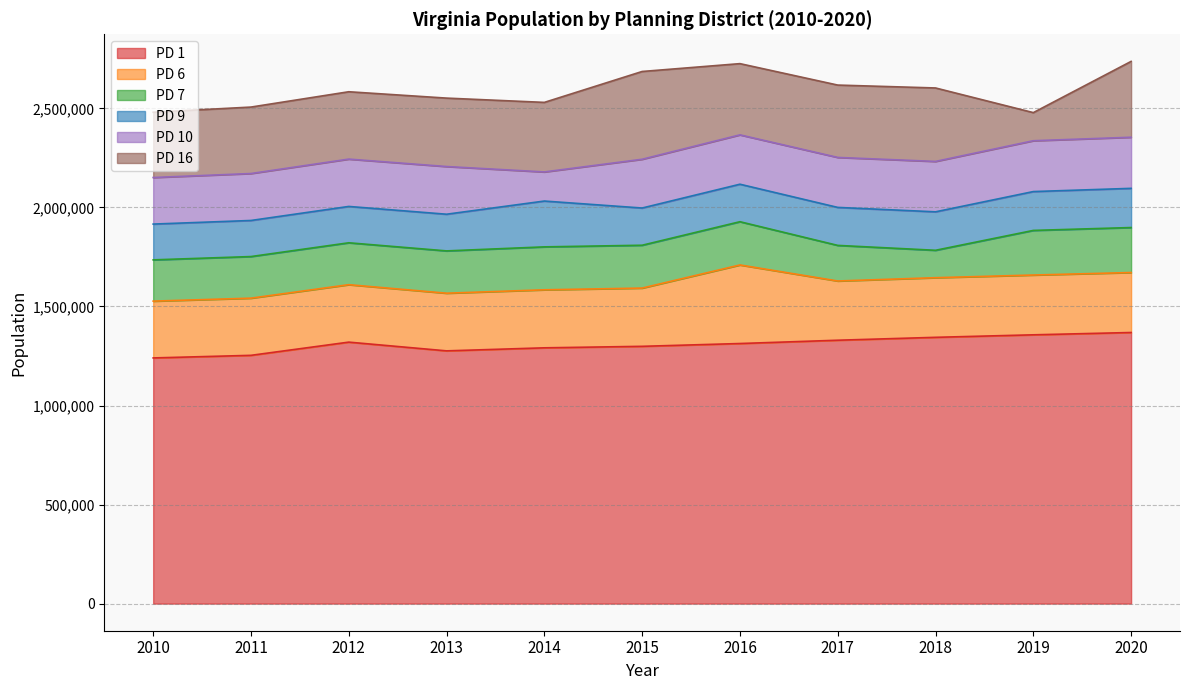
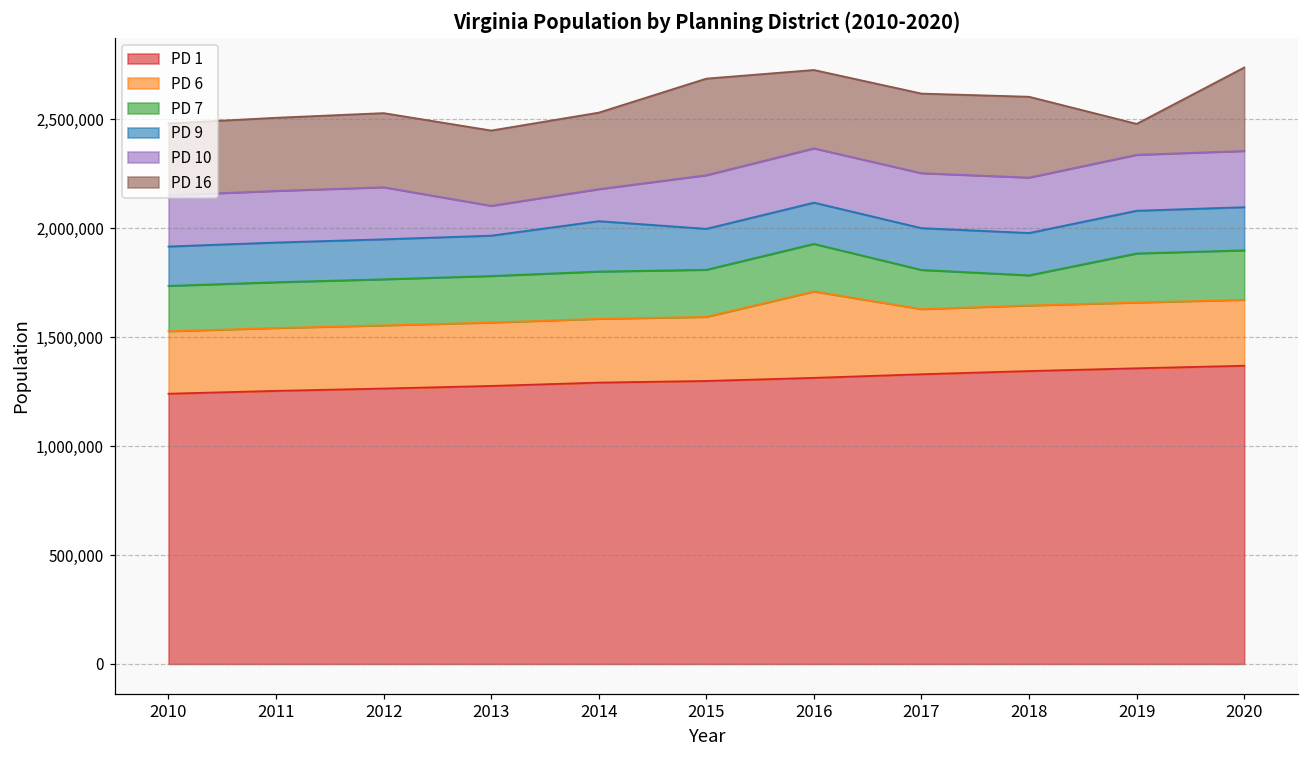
  {
    "PD 1": {
      "2010": "1,240,000",
      "2011": "1,250,000",
-     "2012": "1,320,000",
+     "2012": "1,260,000",
      "2013": "1,280,000",
      "2014": "1,290,000",
      "2015": "1,300,000",
      "2016": "1,310,000",
      "2017": "1,330,000",
      "2018": "1,340,000",
      "2019": "1,360,000",
      "2020": "1,370,000"
    },
    "PD 6": {
      "2010": "290,000",
      "2011": "290,000",
      "2012": "290,000",
      "2013": "290,000",
      "2014": "290,000",
      "2015": "290,000",
      "2016": "400,000",
      "2017": "300,000",
      "2018": "300,000",
      "2019": "300,000",
      "2020": "300,000"
    },
    "PD 7": {
      "2010": "210,000",
      "2011": "210,000",
      "2012": "210,000",
      "2013": "210,000",
      "2014": "220,000",
      "2015": "220,000",
      "2016": "220,000",
      "2017": "180,000",
      "2018": "140,000",
      "2019": "230,000",
      "2020": "230,000"
    },
    "PD 9": {
      "2010": "180,000",
      "2011": "180,000",
      "2012": "180,000",
      "2013": "190,000",
      "2014": "230,000",
      "2015": "190,000",
      "2016": "190,000",
      "2017": "190,000",
      "2018": "190,000",
      "2019": "200,000",
      "2020": "200,000"
    },
    "PD 10": {
      "2010": "240,000",
      "2011": "240,000",
      "2012": "240,000",
-     "2013": "240,000",
+     "2013": "140,000",
      "2014": "150,000",
      "2015": "250,000",
      "2016": "250,000",
      "2017": "250,000",
      "2018": "250,000",
      "2019": "260,000",
      "2020": "260,000"
    },
    "PD 16": {
      "2011": "340,000",
      "2012": "340,000",
      "2013": "350,000",
      "2014": "350,000",
      "2015": "440,000",
      "2016": "360,000",
      "2017": "370,000",
      "2018": "370,000",
      "2019": "140,000",
      "2020": "380,000"
    }
  }
